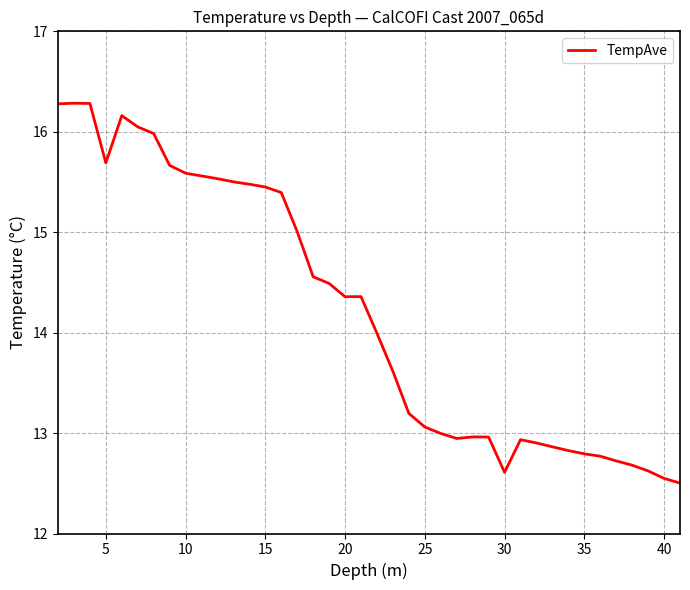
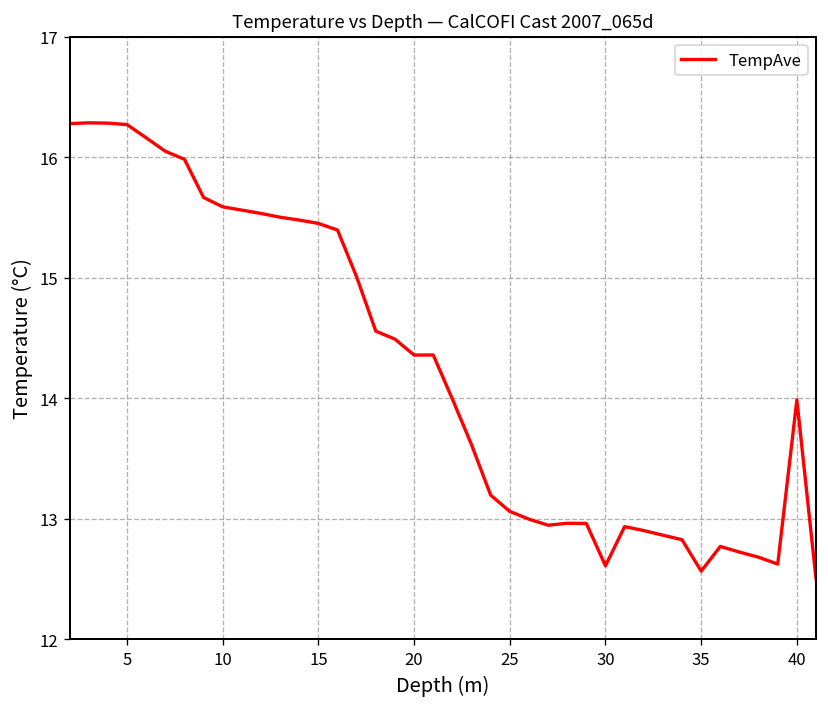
  {
-   "5": 15.69,
+   "5": 16.27,
    "10": 15.59,
    "15": 15.45,
    "20": 14.36,
    "25": 13.06,
    "30": 12.61,
-   "35": 12.79,
-   "40": 12.55
+   "35": 12.56,
+   "40": 13.99
  }
